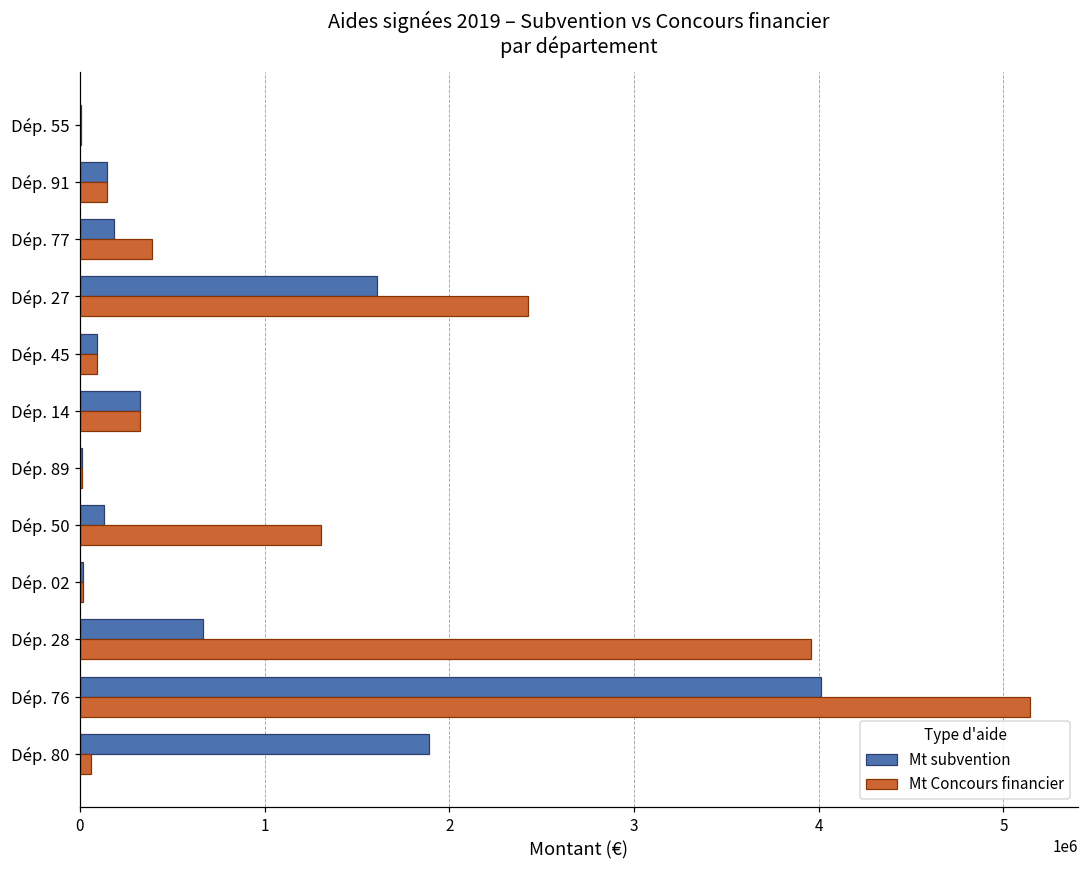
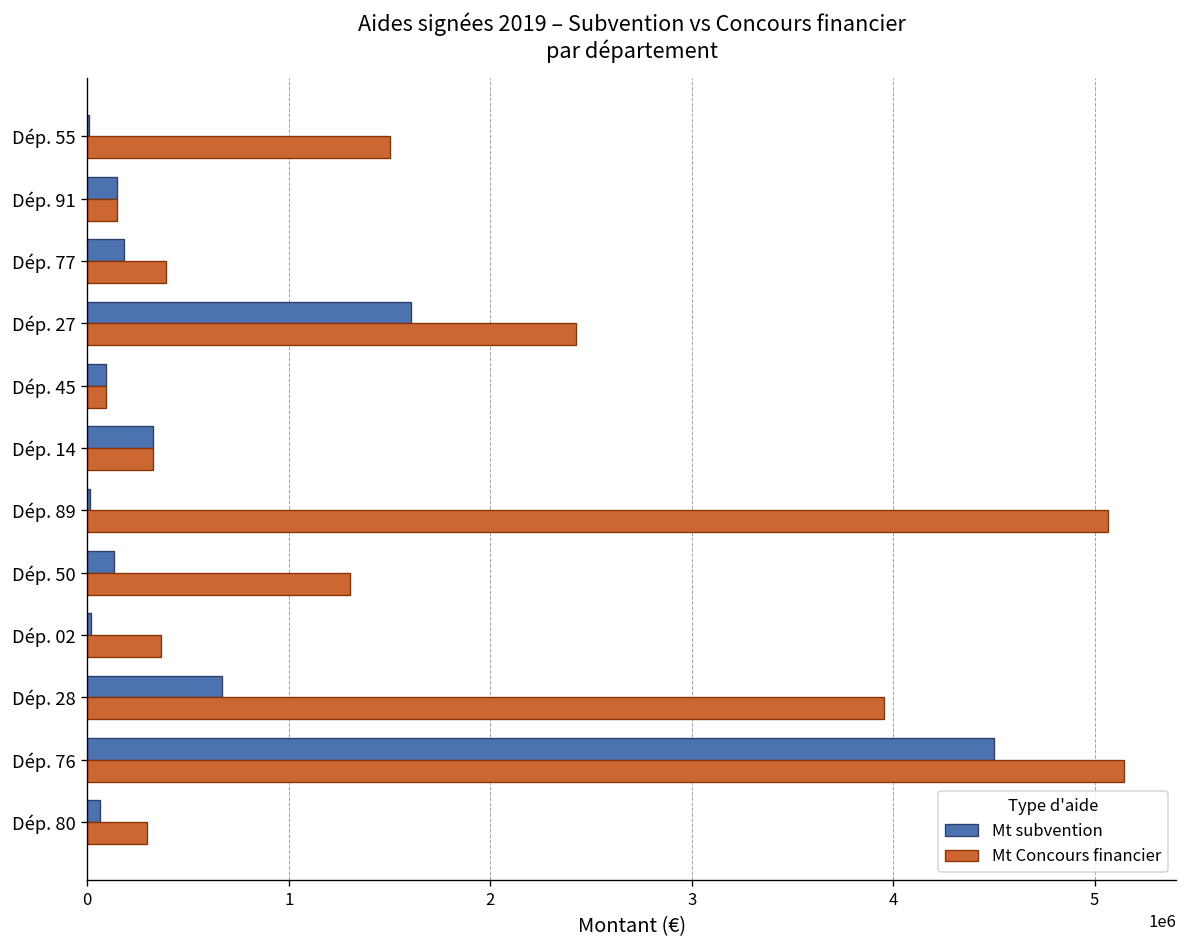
  {
    "Mt subvention": {
      "Dép. 91": 150000,
      "Dép. 77": 180000,
      "Dép. 27": 1610000,
      "Dép. 45": 90000,
      "Dép. 14": 330000,
      "Dép. 50": 130000,
      "Dép. 02": 20000,
      "Dép. 28": 670000,
-     "Dép. 76": 4010000,
-     "Dép. 80": 1890000
+     "Dép. 76": 4500000,
+     "Dép. 80": 60000
    },
    "Mt Concours financier": {
-     "Dép. 55": 10000,
+     "Dép. 55": 1500000,
      "Dép. 91": 150000,
      "Dép. 77": 390000,
      "Dép. 27": 2430000,
      "Dép. 45": 90000,
      "Dép. 14": 330000,
-     "Dép. 89": 10000,
+     "Dép. 89": 5060000,
      "Dép. 50": 1300000,
-     "Dép. 02": 20000,
+     "Dép. 02": 370000,
      "Dép. 28": 3960000,
      "Dép. 76": 5150000,
-     "Dép. 80": 60000
+     "Dép. 80": 300000
    }
  }
